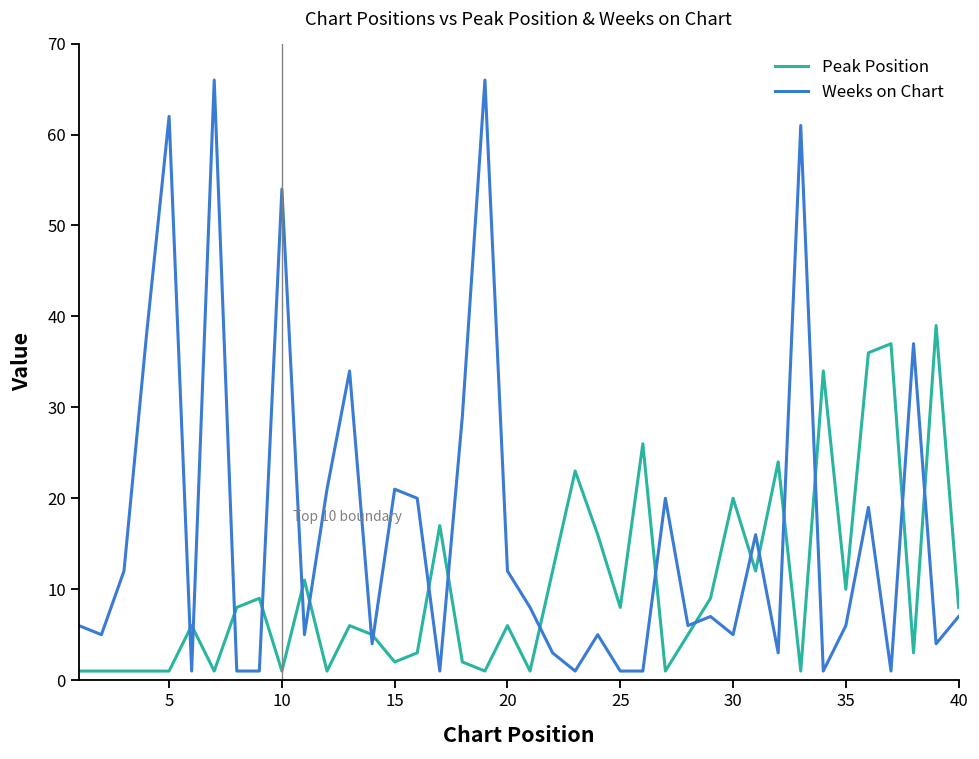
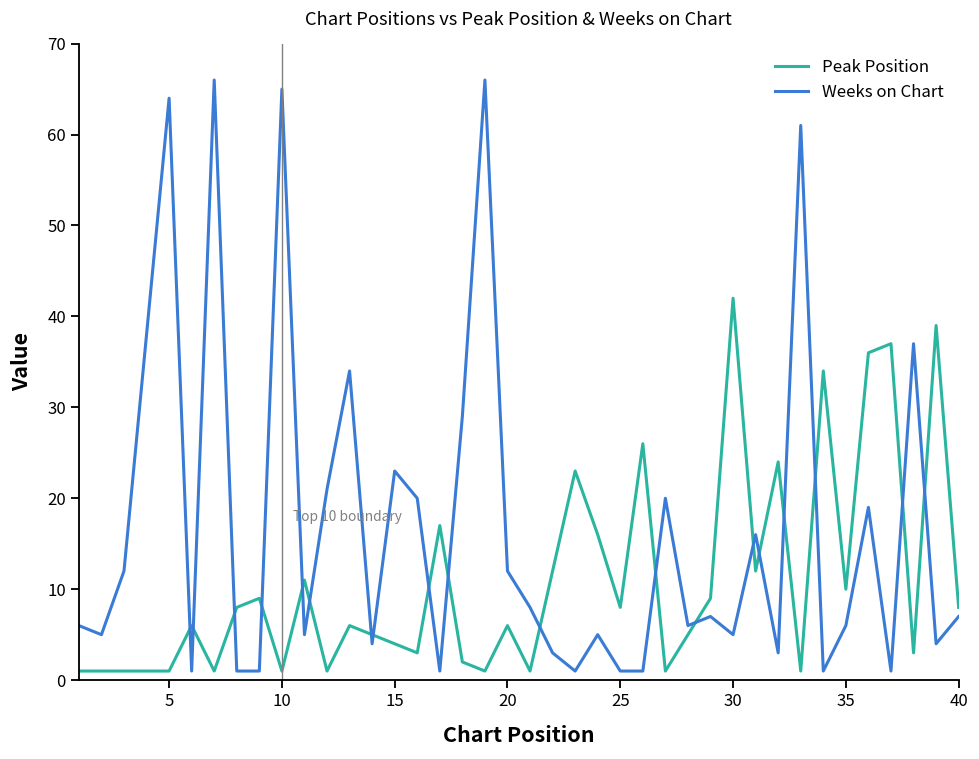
  {
    "Peak Position": {
      "5": 1,
      "10": 1,
-     "15": 2,
+     "15": 4,
      "20": 6,
      "25": 8,
-     "30": 20,
+     "30": 42,
      "35": 10,
      "40": 8
    },
    "Weeks on Chart": {
-     "5": 62,
-     "10": 54,
-     "15": 21,
+     "5": 64,
+     "10": 65,
+     "15": 23,
      "20": 12,
      "25": 1,
      "30": 5,
      "35": 6,
      "40": 7
    }
  }
